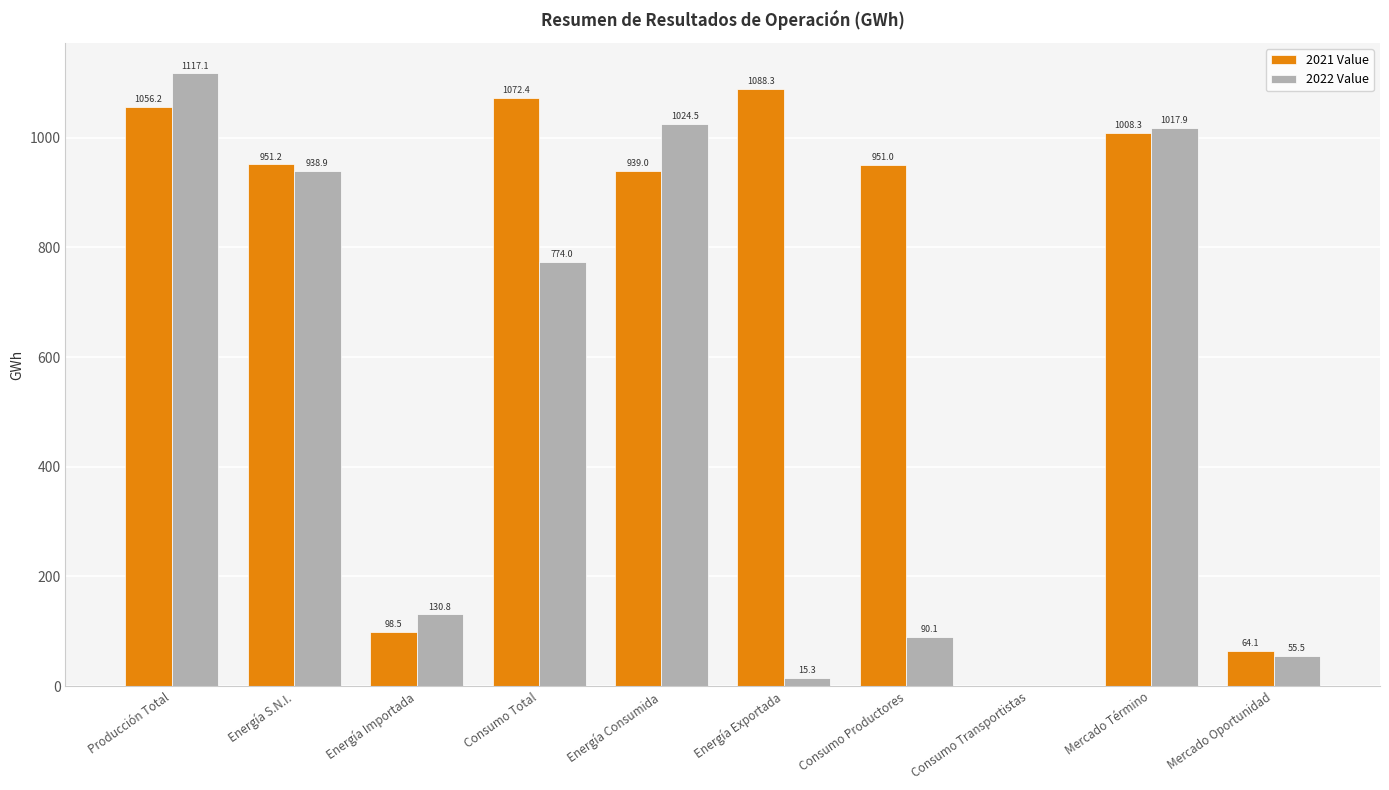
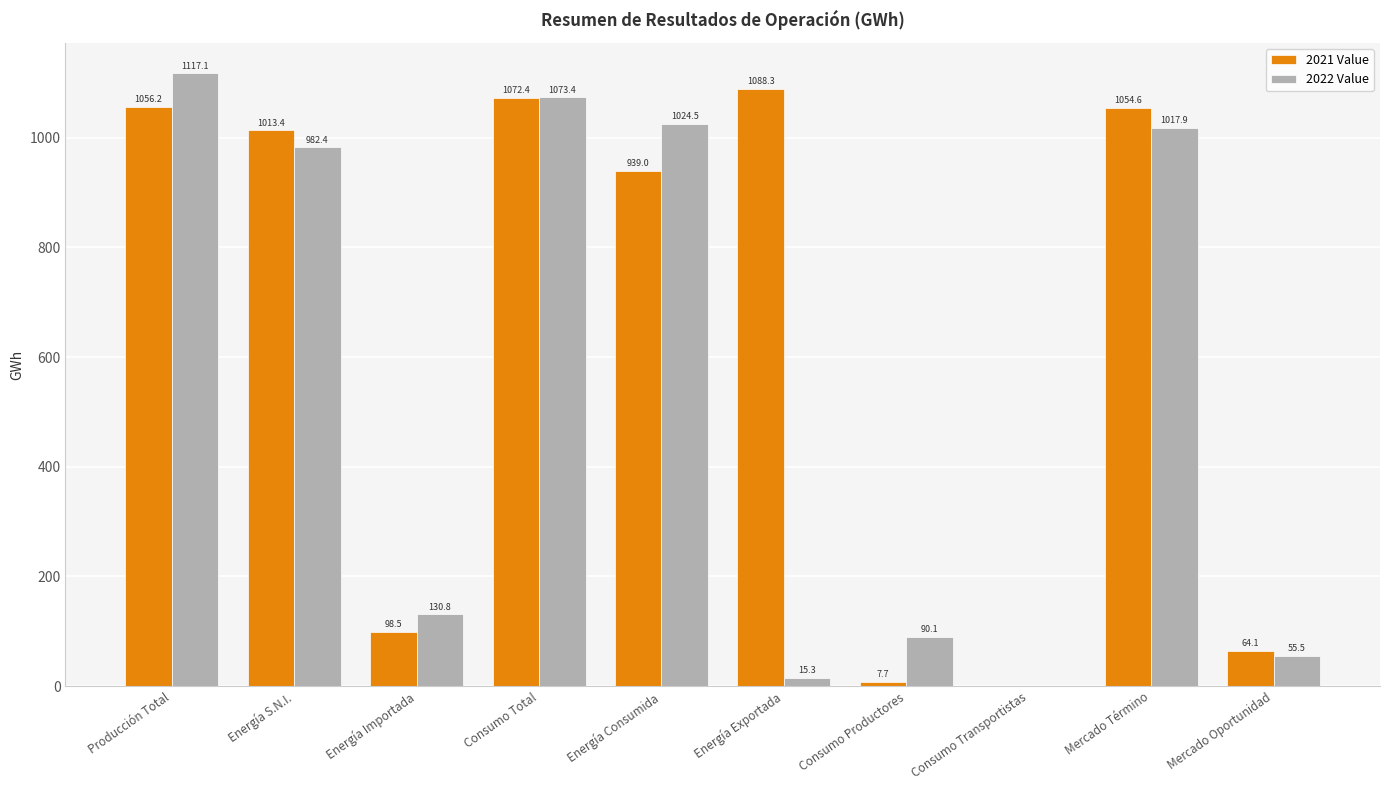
  {
    "2021 Value": {
      "Producción Total": 1056.2,
-     "Energía S.N.I.": 951.2,
+     "Energía S.N.I.": 1013.4,
      "Energía Importada": 98.5,
      "Consumo Total": 1072.4,
      "Energía Consumida": 939.0,
      "Energía Exportada": 1088.3,
-     "Consumo Productores": 951.0,
-     "Mercado Término": 1008.3,
+     "Consumo Productores": 7.7,
+     "Mercado Término": 1054.6,
      "Mercado Oportunidad": 64.1
    },
    "2022 Value": {
      "Producción Total": 1117.1,
-     "Energía S.N.I.": 938.9,
+     "Energía S.N.I.": 982.4,
      "Energía Importada": 130.8,
-     "Consumo Total": 774.0,
+     "Consumo Total": 1073.4,
      "Energía Consumida": 1024.5,
      "Energía Exportada": 15.3,
      "Consumo Productores": 90.1,
      "Mercado Término": 1017.9,
      "Mercado Oportunidad": 55.5
    }
  }
